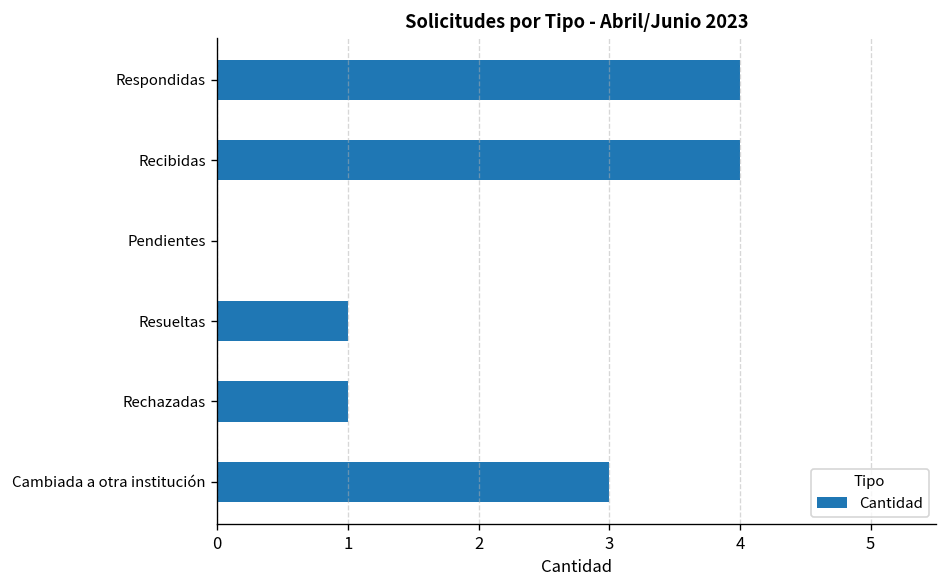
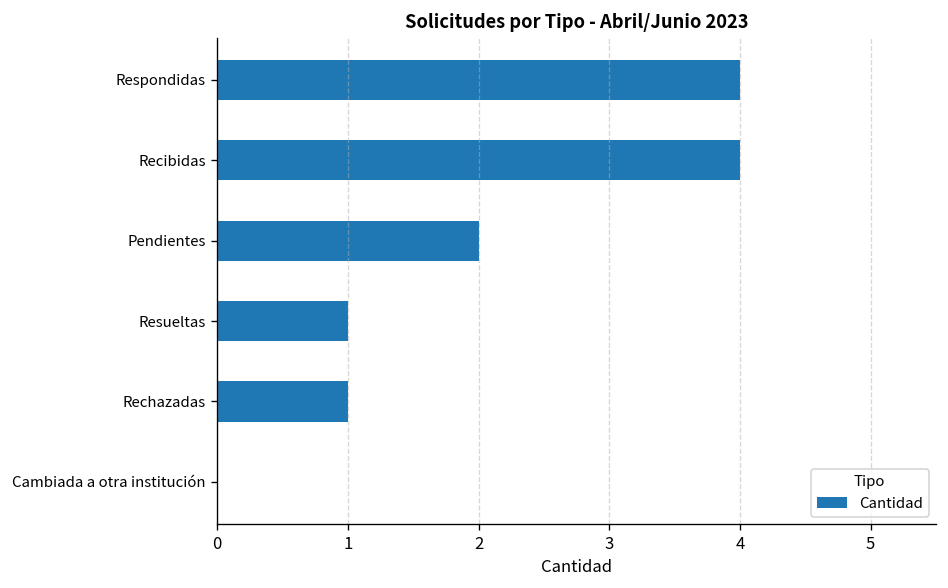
  {
    "Respondidas": 4,
    "Recibidas": 4,
-   "Pendientes": 0,
+   "Pendientes": 2,
    "Resueltas": 1,
    "Rechazadas": 1,
-   "Cambiada a otra institución": 3
+   "Cambiada a otra institución": 0
  }
